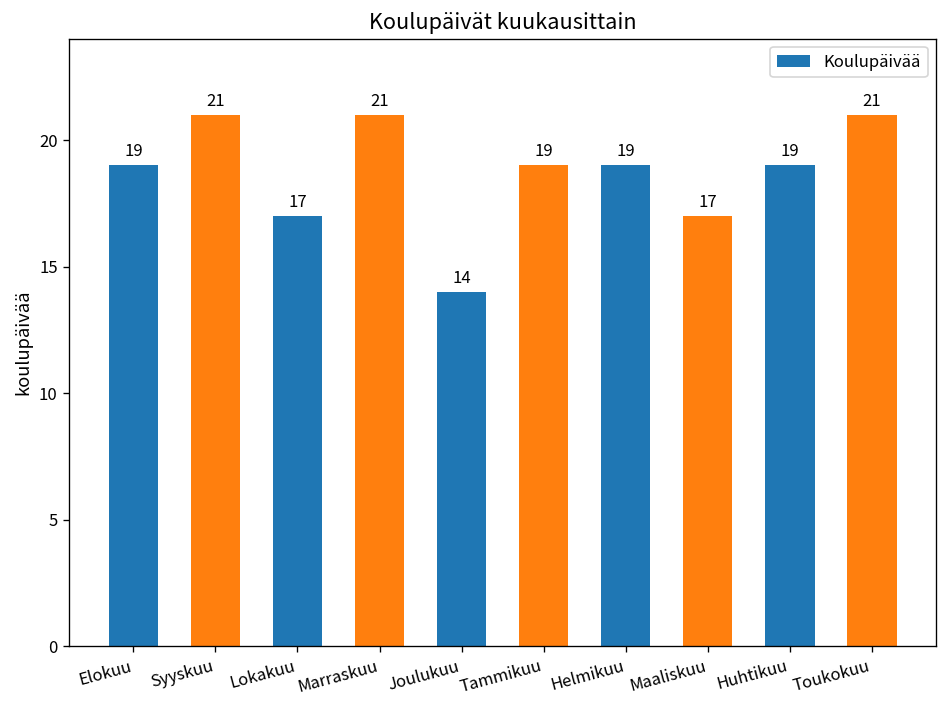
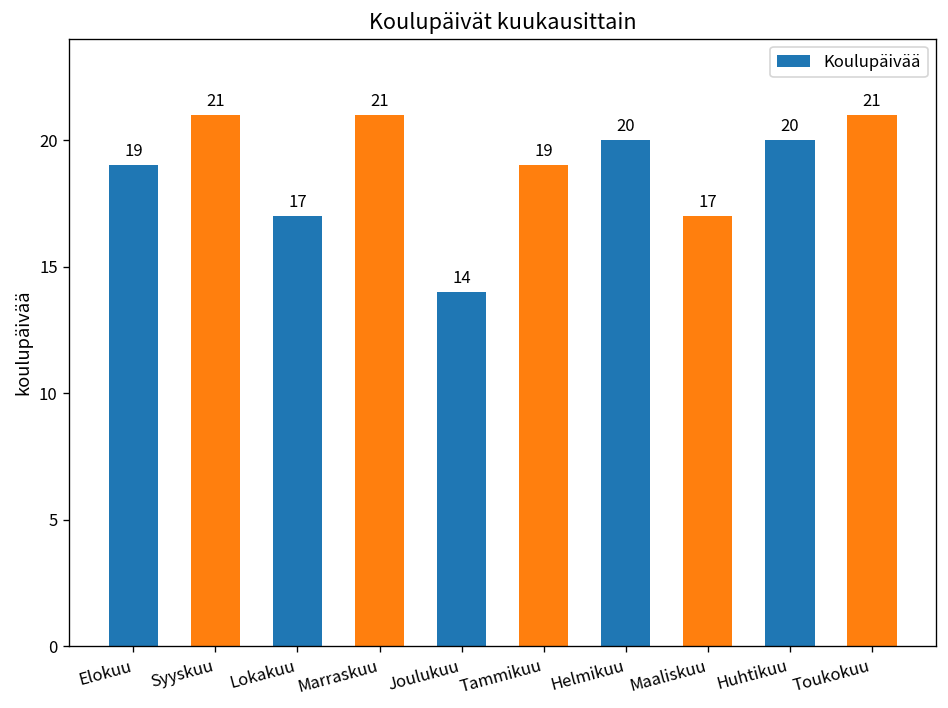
  {
    "Elokuu": 19,
    "Syyskuu": 21,
    "Lokakuu": 17,
    "Marraskuu": 21,
    "Joulukuu": 14,
    "Tammikuu": 19,
-   "Helmikuu": 19,
+   "Helmikuu": 20,
    "Maaliskuu": 17,
-   "Huhtikuu": 19,
+   "Huhtikuu": 20,
    "Toukokuu": 21
  }
